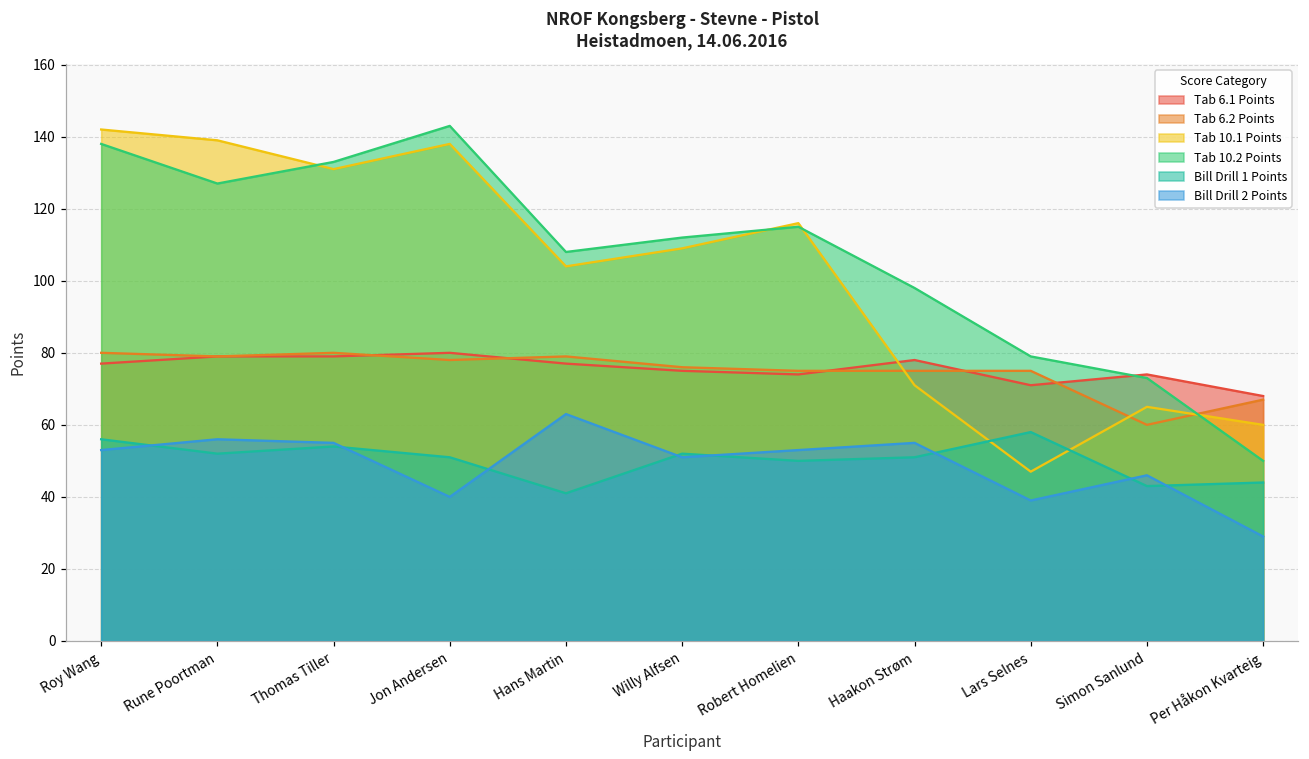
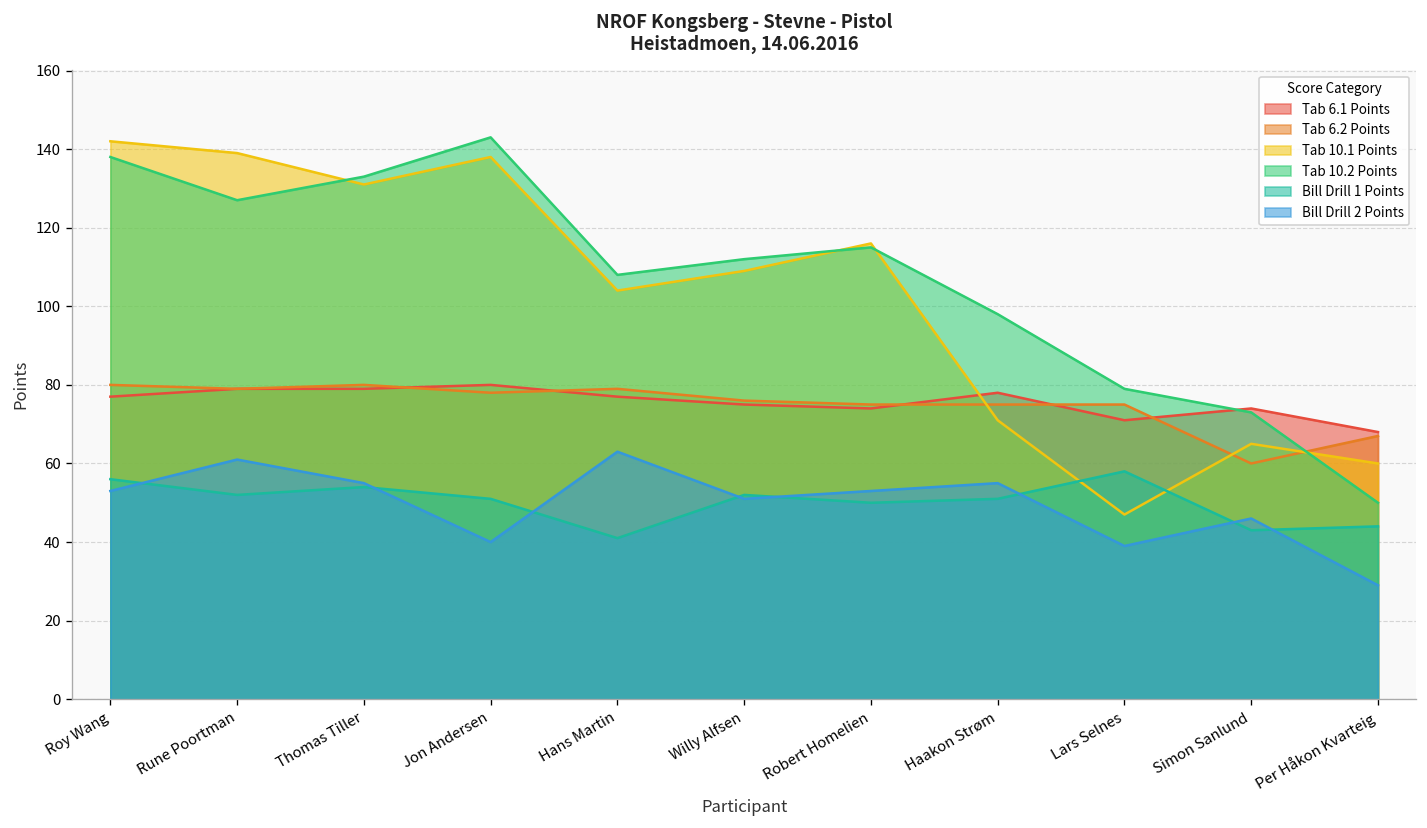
  {
    "Tab 10.1 Points": {
      "Roy Wang": 142,
      "Rune Poortman": 139,
      "Thomas Tiller": 131,
      "Jon Andersen": 138,
      "Hans Martin": 104,
      "Willy Alfsen": 109,
      "Robert Homelien": 116,
      "Haakon Strøm": 71,
      "Lars Selnes": 47,
      "Simon Sanlund": 65,
      "Per Håkon Kvarteig": 60
    },
    "Bill Drill 2 Points": {
      "Roy Wang": 53,
-     "Rune Poortman": 56,
+     "Rune Poortman": 61,
      "Thomas Tiller": 55,
      "Jon Andersen": 40,
      "Hans Martin": 63,
      "Willy Alfsen": 51,
      "Robert Homelien": 53,
      "Haakon Strøm": 55,
      "Lars Selnes": 39,
      "Simon Sanlund": 46,
      "Per Håkon Kvarteig": 29
    }
  }
